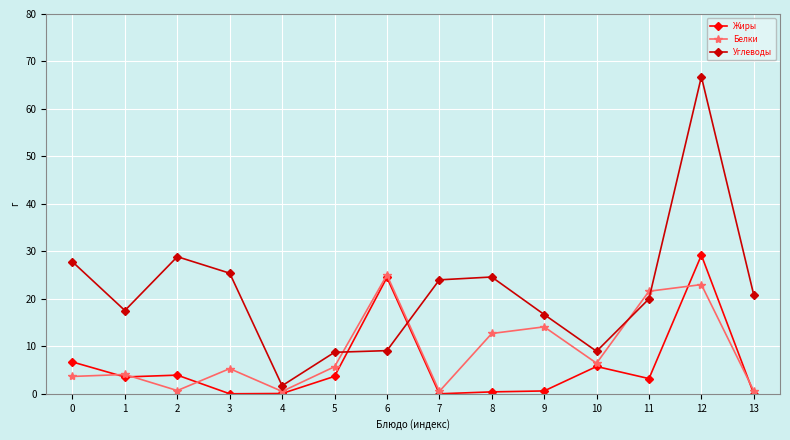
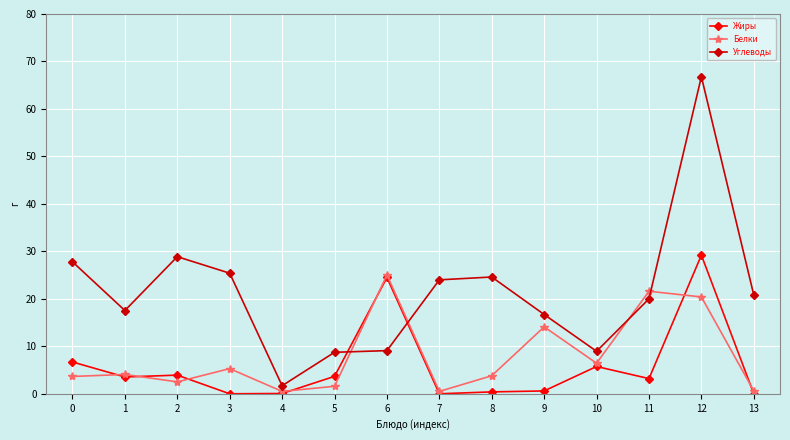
  {
    "Белки": {
      "0": 4,
-     "2": 1,
+     "2": 3,
      "3": 5,
-     "5": 6,
-     "8": 13,
+     "5": 2,
+     "8": 4,
      "9": 14,
      "10": 6,
      "11": 22,
-     "12": 23,
+     "12": 20,
      "13": 1
    }
  }
